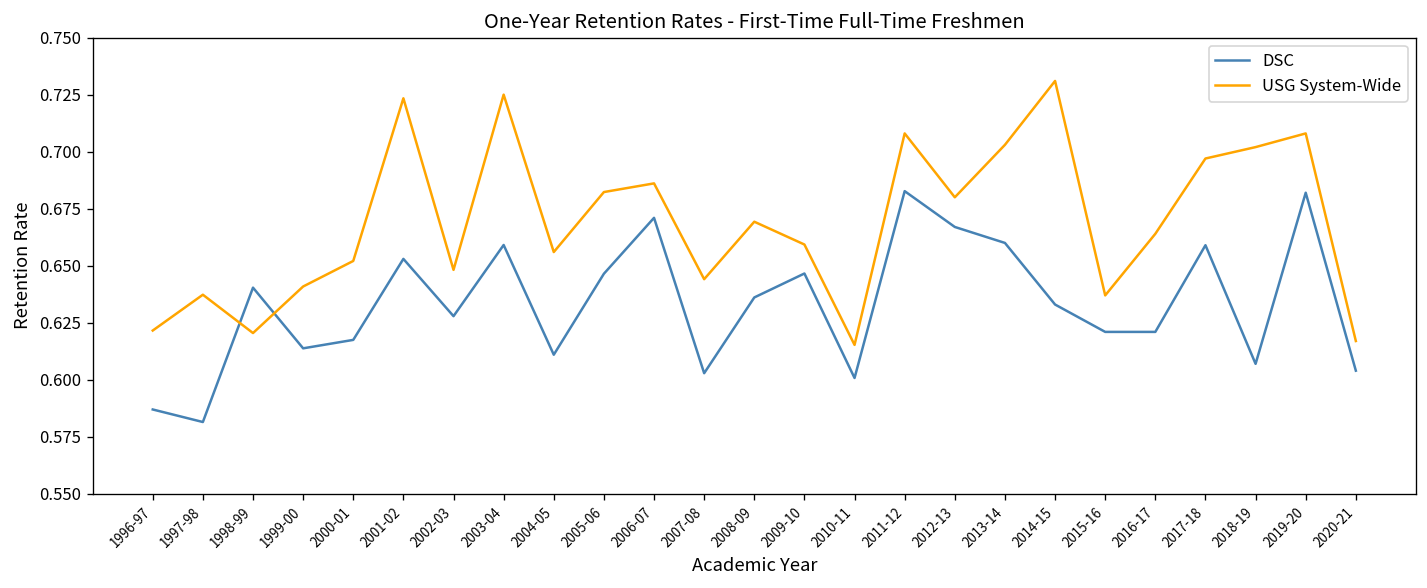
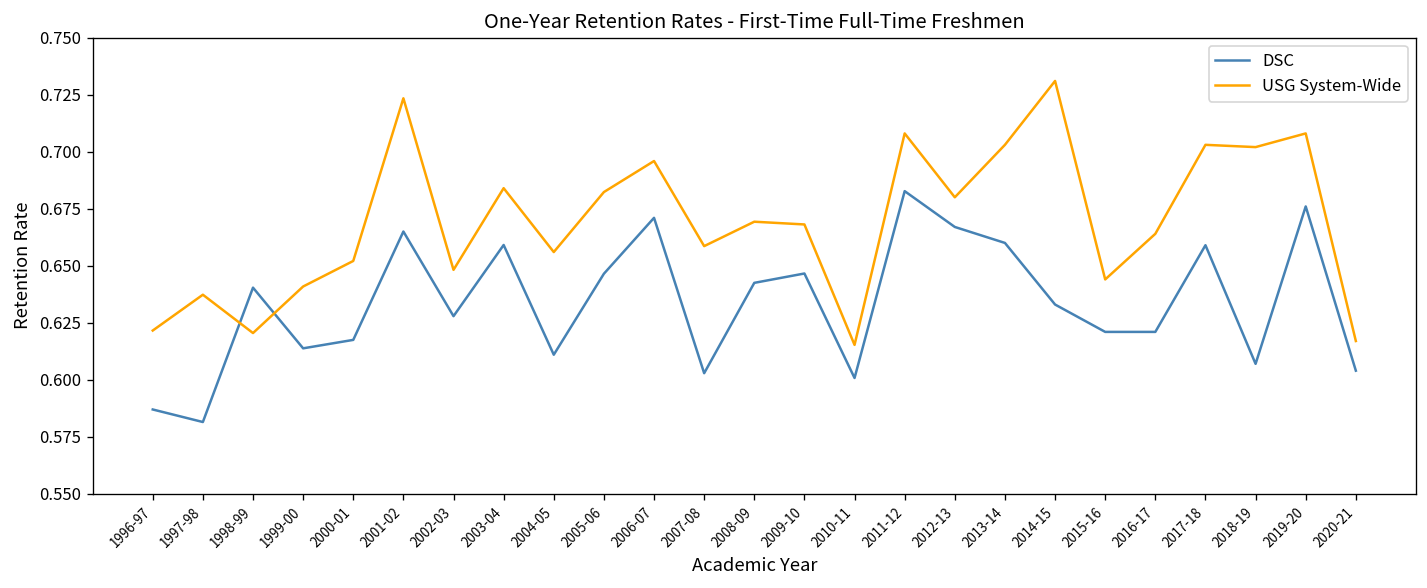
  {
    "DSC": {
      "1996-97": 0.587,
      "1997-98": 0.582,
      "1998-99": 0.640,
      "1999-00": 0.614,
      "2000-01": 0.618,
-     "2001-02": 0.653,
+     "2001-02": 0.665,
      "2002-03": 0.628,
      "2003-04": 0.659,
      "2004-05": 0.611,
      "2005-06": 0.647,
      "2006-07": 0.671,
      "2007-08": 0.603,
-     "2008-09": 0.636,
+     "2008-09": 0.643,
      "2009-10": 0.647,
      "2010-11": 0.601,
      "2011-12": 0.683,
      "2012-13": 0.667,
      "2013-14": 0.660,
      "2014-15": 0.633,
      "2015-16": 0.621,
      "2016-17": 0.621,
      "2017-18": 0.659,
      "2018-19": 0.607,
-     "2019-20": 0.682,
+     "2019-20": 0.676,
      "2020-21": 0.604
    },
    "USG System-Wide": {
      "1996-97": 0.622,
      "1997-98": 0.637,
      "1998-99": 0.621,
      "1999-00": 0.641,
      "2000-01": 0.652,
      "2001-02": 0.723,
      "2002-03": 0.648,
-     "2003-04": 0.725,
+     "2003-04": 0.684,
      "2004-05": 0.656,
      "2005-06": 0.682,
-     "2006-07": 0.686,
-     "2007-08": 0.644,
+     "2006-07": 0.696,
+     "2007-08": 0.659,
      "2008-09": 0.669,
-     "2009-10": 0.659,
+     "2009-10": 0.668,
      "2010-11": 0.615,
      "2011-12": 0.708,
      "2012-13": 0.680,
      "2013-14": 0.703,
      "2014-15": 0.731,
-     "2015-16": 0.637,
+     "2015-16": 0.644,
      "2016-17": 0.664,
-     "2017-18": 0.697,
+     "2017-18": 0.703,
      "2018-19": 0.702,
      "2019-20": 0.708,
      "2020-21": 0.617
    }
  }
